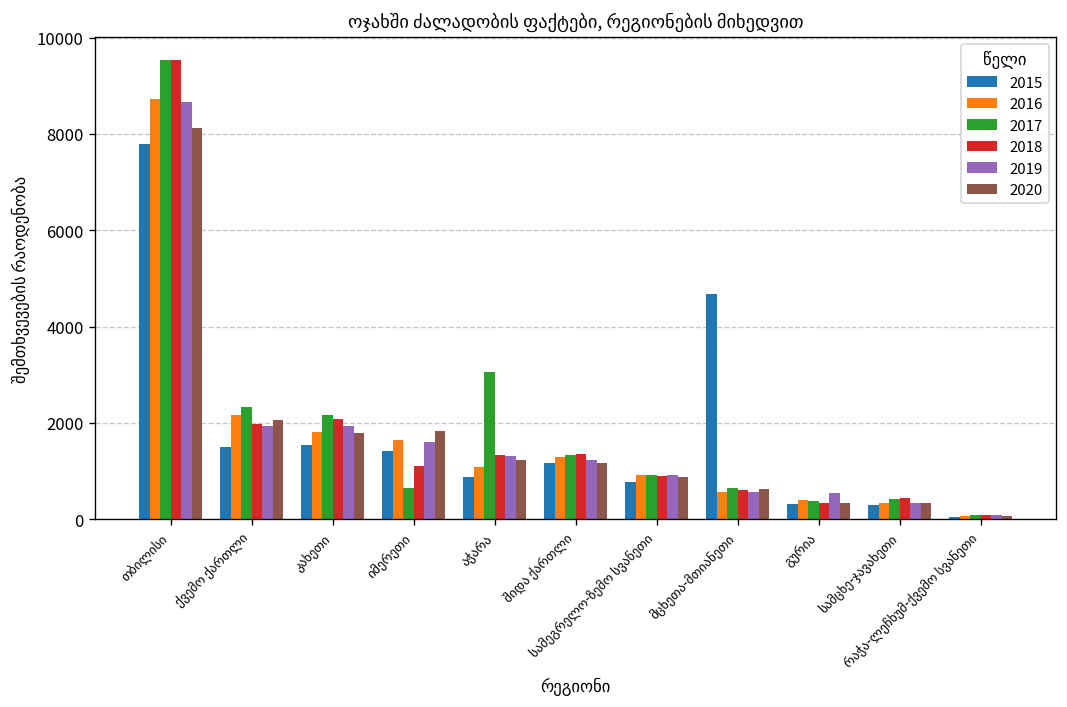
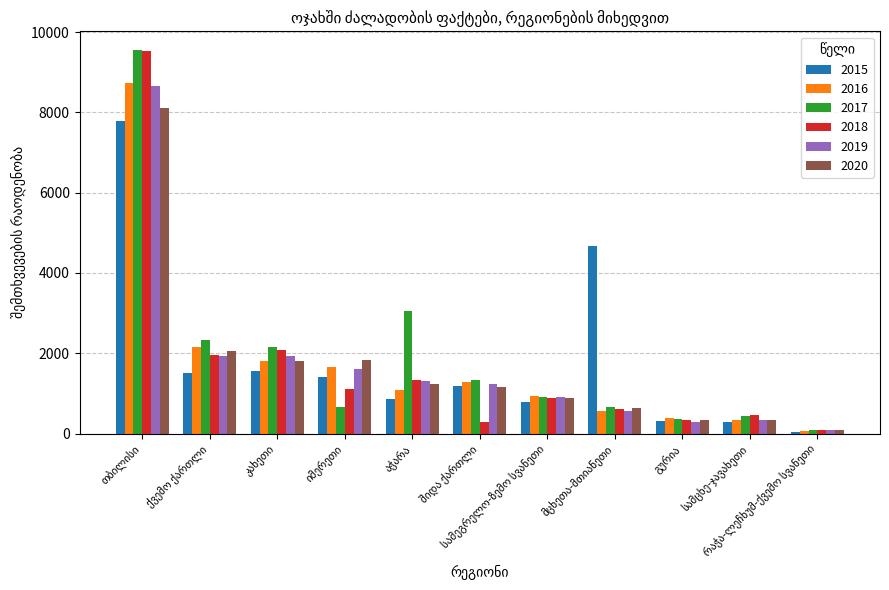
  {
    "2015": {
      "თბილისი": 7800,
      "ქვემო ქართლი": 1500,
      "კახეთი": 1500,
      "იმერეთი": 1400,
      "აჭარა": 900,
      "შიდა ქართლი": 1200,
      "სამეგრელო-ზემო სვანეთი": 800,
      "მცხეთა-მთიანეთი": 4700,
      "გურია": 300,
      "სამცხე-ჯავახეთი": 300
    },
    "2016": {
      "თბილისი": 8700,
      "ქვემო ქართლი": 2200,
      "კახეთი": 1800,
      "იმერეთი": 1700,
      "აჭარა": 1100,
      "შიდა ქართლი": 1300,
      "სამეგრელო-ზემო სვანეთი": 900,
      "მცხეთა-მთიანეთი": 600,
      "გურია": 400,
      "სამცხე-ჯავახეთი": 300,
      "რაჭა-ლეჩხუმ-ქვემო სვანეთი": 100
    },
    "2017": {
      "თბილისი": 9500,
      "ქვემო ქართლი": 2300,
      "კახეთი": 2200,
      "იმერეთი": 700,
      "აჭარა": 3100,
      "შიდა ქართლი": 1300,
      "სამეგრელო-ზემო სვანეთი": 900,
      "მცხეთა-მთიანეთი": 700,
      "გურია": 400,
      "სამცხე-ჯავახეთი": 400,
      "რაჭა-ლეჩხუმ-ქვემო სვანეთი": 100
    },
    "2018": {
      "თბილისი": 9500,
      "ქვემო ქართლი": 2000,
      "კახეთი": 2100,
      "იმერეთი": 1100,
      "აჭარა": 1300,
-     "შიდა ქართლი": 1400,
+     "შიდა ქართლი": 300,
      "სამეგრელო-ზემო სვანეთი": 900,
      "მცხეთა-მთიანეთი": 600,
      "გურია": 300,
      "სამცხე-ჯავახეთი": 400,
      "რაჭა-ლეჩხუმ-ქვემო სვანეთი": 100
    },
    "2019": {
      "თბილისი": 8700,
      "ქვემო ქართლი": 1900,
      "კახეთი": 1900,
      "იმერეთი": 1600,
      "აჭარა": 1300,
      "შიდა ქართლი": 1200,
      "სამეგრელო-ზემო სვანეთი": 900,
      "მცხეთა-მთიანეთი": 600,
-     "გურია": 500,
+     "გურია": 300,
      "სამცხე-ჯავახეთი": 300,
      "რაჭა-ლეჩხუმ-ქვემო სვანეთი": 100
    },
    "2020": {
      "თბილისი": 8100,
      "ქვემო ქართლი": 2100,
      "კახეთი": 1800,
      "იმერეთი": 1800,
      "აჭარა": 1200,
      "შიდა ქართლი": 1200,
      "სამეგრელო-ზემო სვანეთი": 900,
      "მცხეთა-მთიანეთი": 600,
      "გურია": 300,
      "სამცხე-ჯავახეთი": 300,
      "რაჭა-ლეჩხუმ-ქვემო სვანეთი": 100
    }
  }
